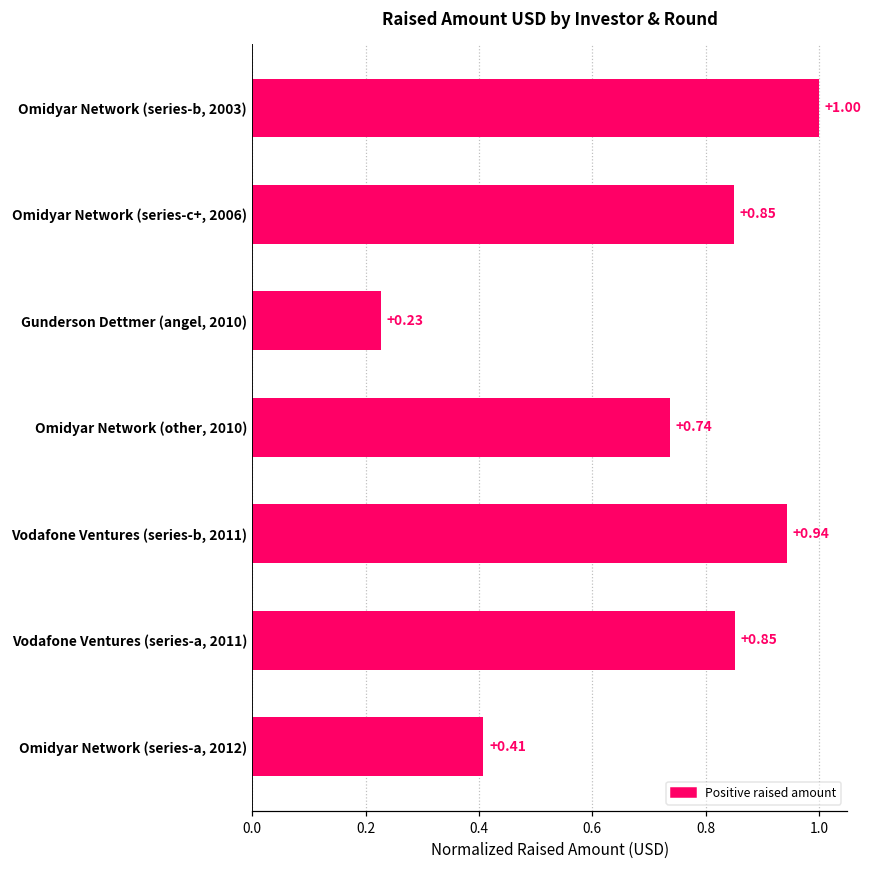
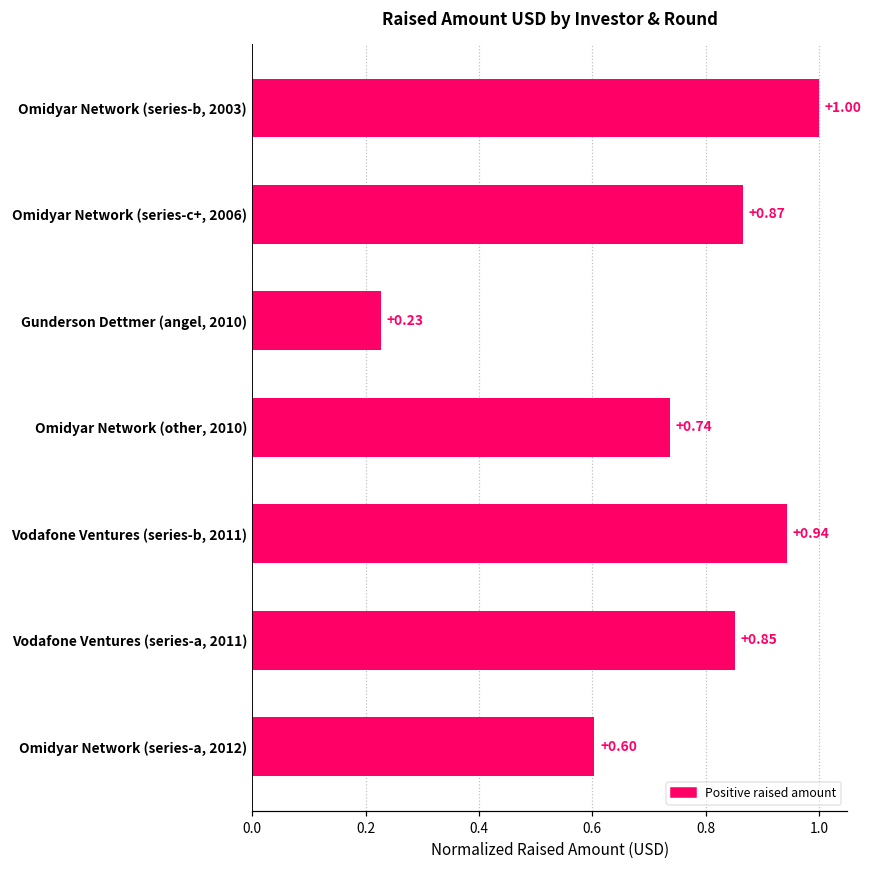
  {
    "Omidyar Network (series-b, 2003)": "+1.00",
-   "Omidyar Network (series-c+, 2006)": "+0.85",
+   "Omidyar Network (series-c+, 2006)": "+0.87",
    "Gunderson Dettmer (angel, 2010)": "+0.23",
    "Omidyar Network (other, 2010)": "+0.74",
    "Vodafone Ventures (series-b, 2011)": "+0.94",
    "Vodafone Ventures (series-a, 2011)": "+0.85",
-   "Omidyar Network (series-a, 2012)": "+0.41"
+   "Omidyar Network (series-a, 2012)": "+0.60"
  }
